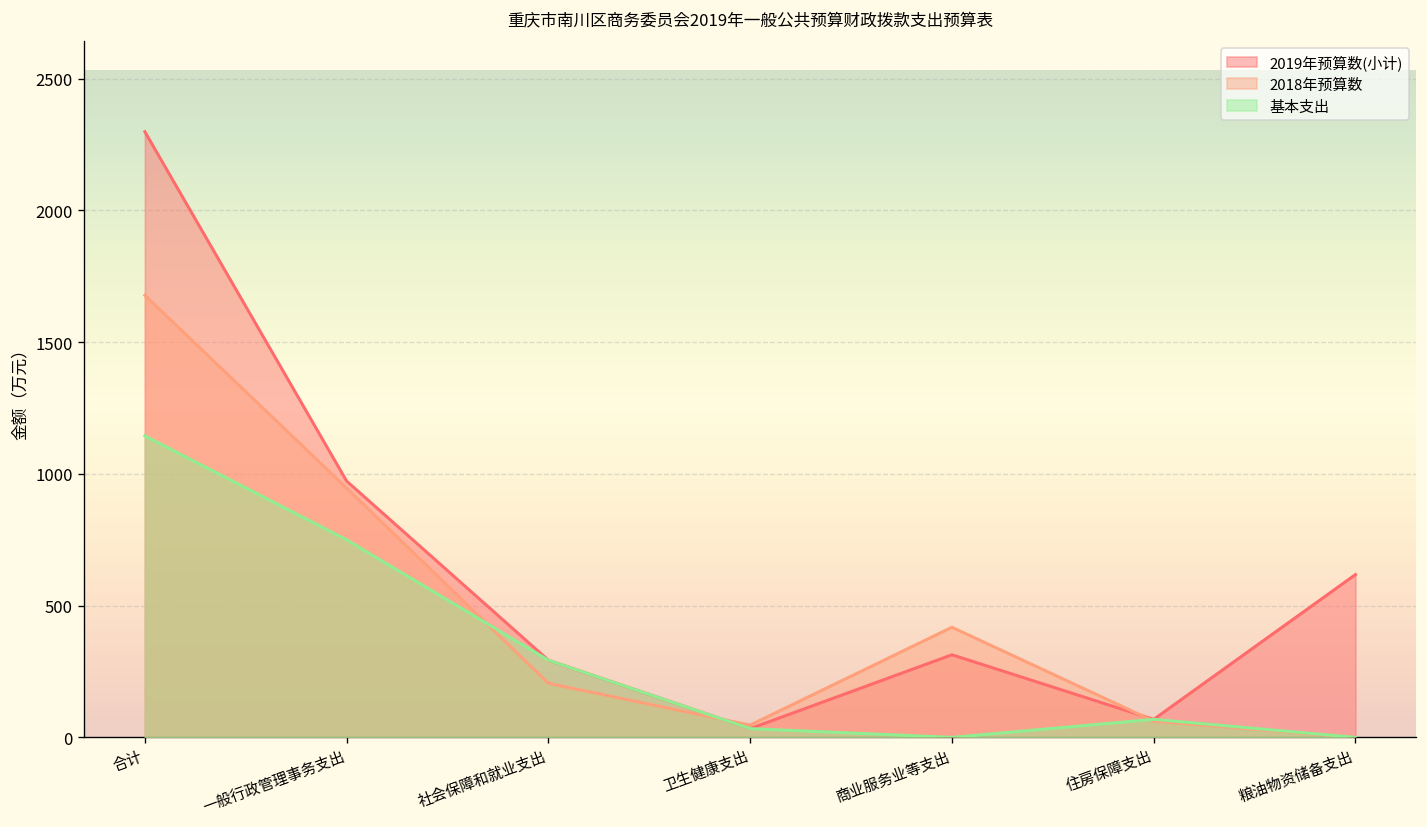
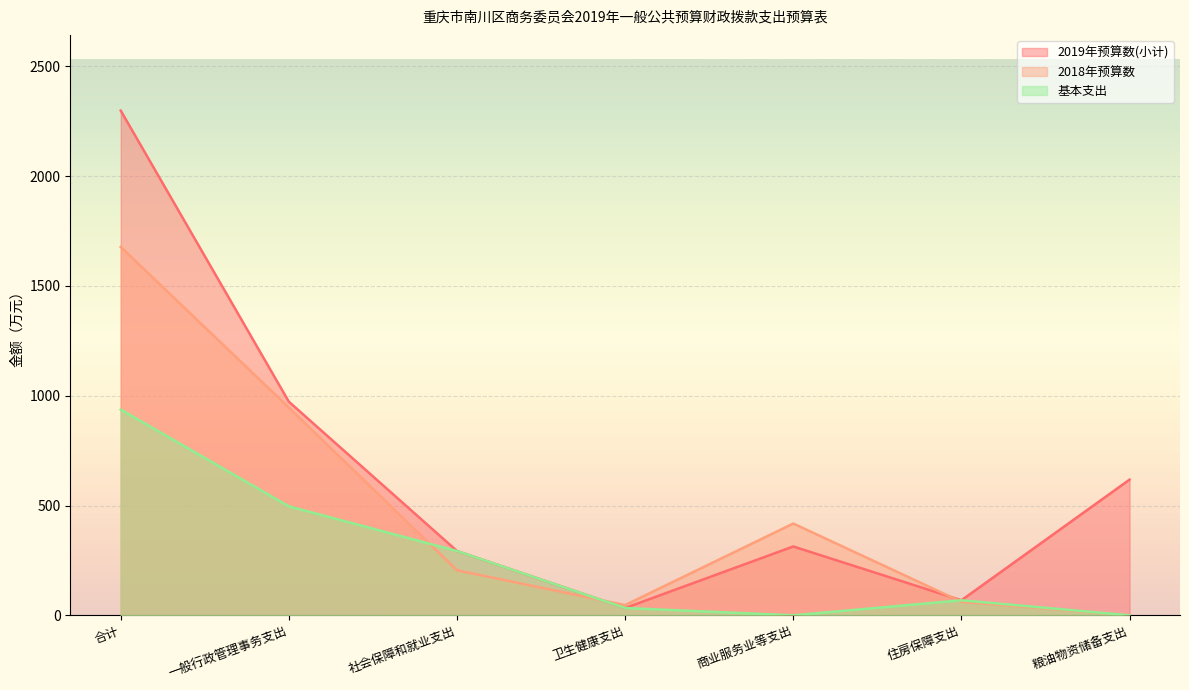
  {
    "基本支出": {
-     "合计": 1140,
-     "一般行政管理事务支出": 750,
+     "合计": 940,
+     "一般行政管理事务支出": 500,
      "商业服务业等支出": 0
    }
  }
